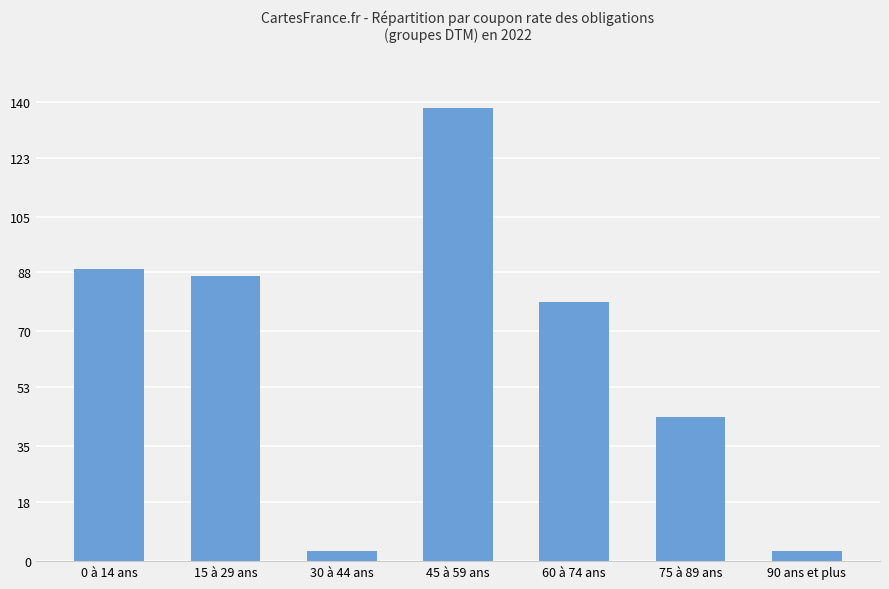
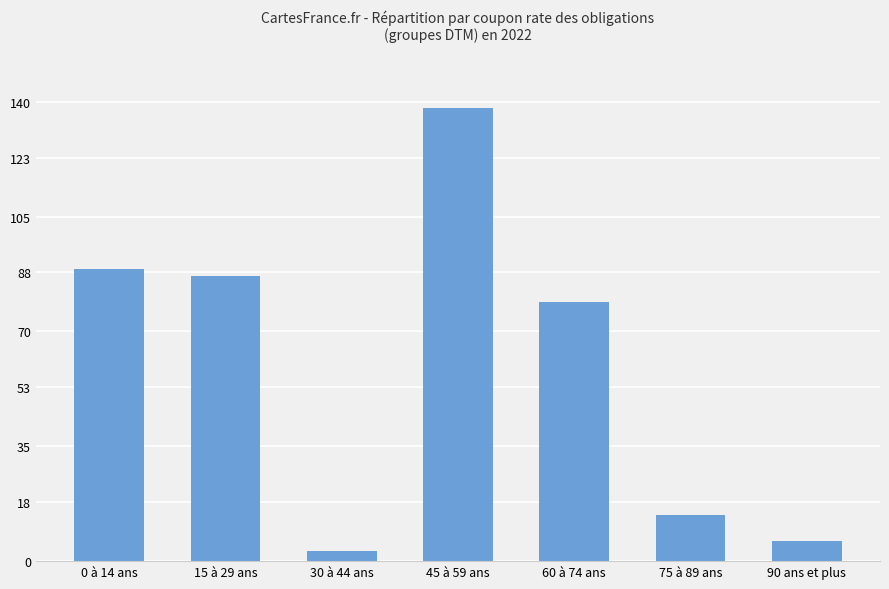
  {
    "0 à 14 ans": 89,
    "15 à 29 ans": 87,
    "30 à 44 ans": 3,
    "45 à 59 ans": 138,
    "60 à 74 ans": 79,
-   "75 à 89 ans": 44,
-   "90 ans et plus": 3
+   "75 à 89 ans": 14,
+   "90 ans et plus": 6
  }
